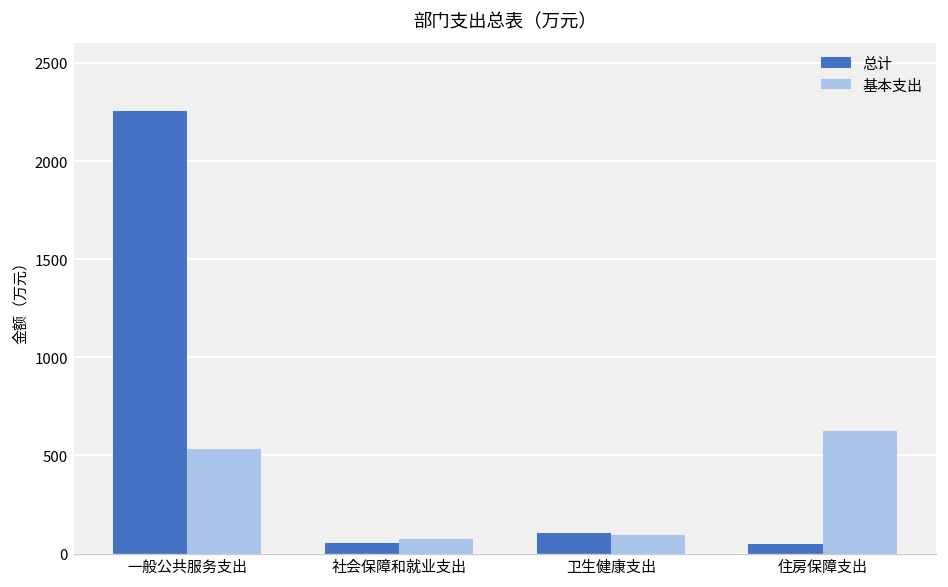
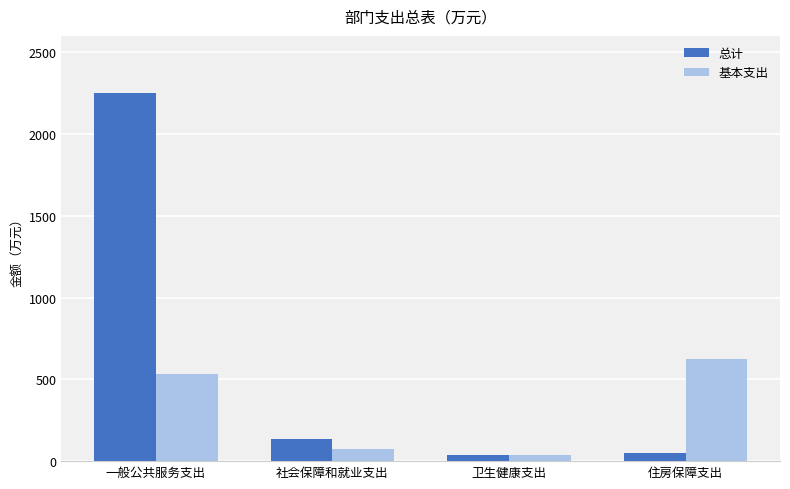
  {
    "总计": {
      "一般公共服务支出": 2250,
-     "社会保障和就业支出": 50,
-     "卫生健康支出": 110,
+     "社会保障和就业支出": 140,
+     "卫生健康支出": 40,
      "住房保障支出": 50
    },
    "基本支出": {
      "一般公共服务支出": 530,
      "社会保障和就业支出": 80,
-     "卫生健康支出": 90,
+     "卫生健康支出": 40,
      "住房保障支出": 620
    }
  }
